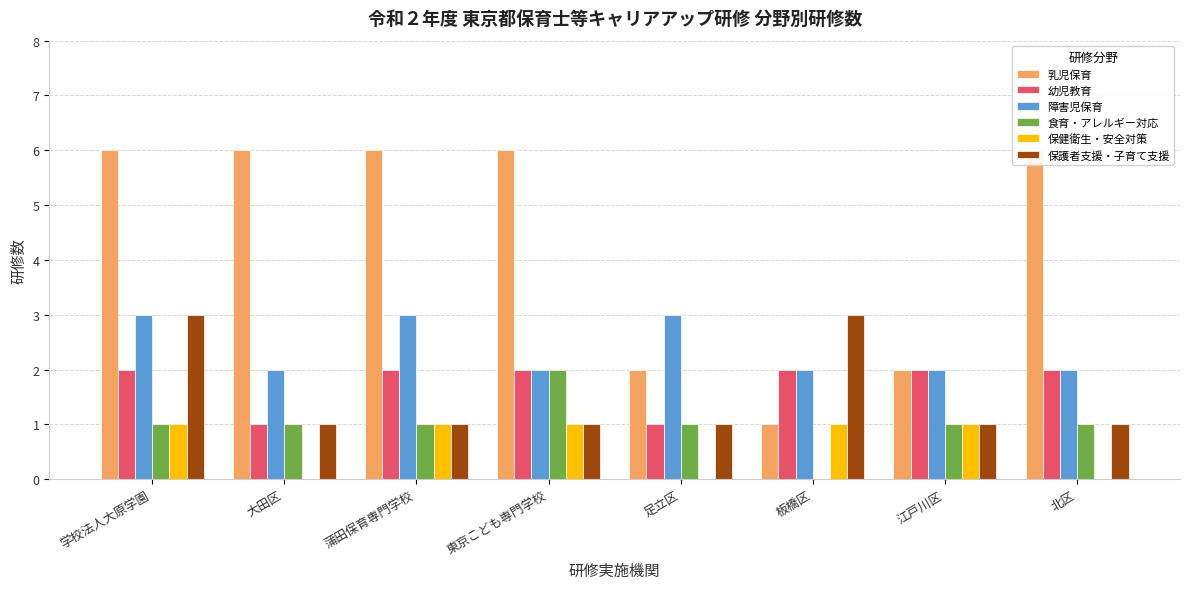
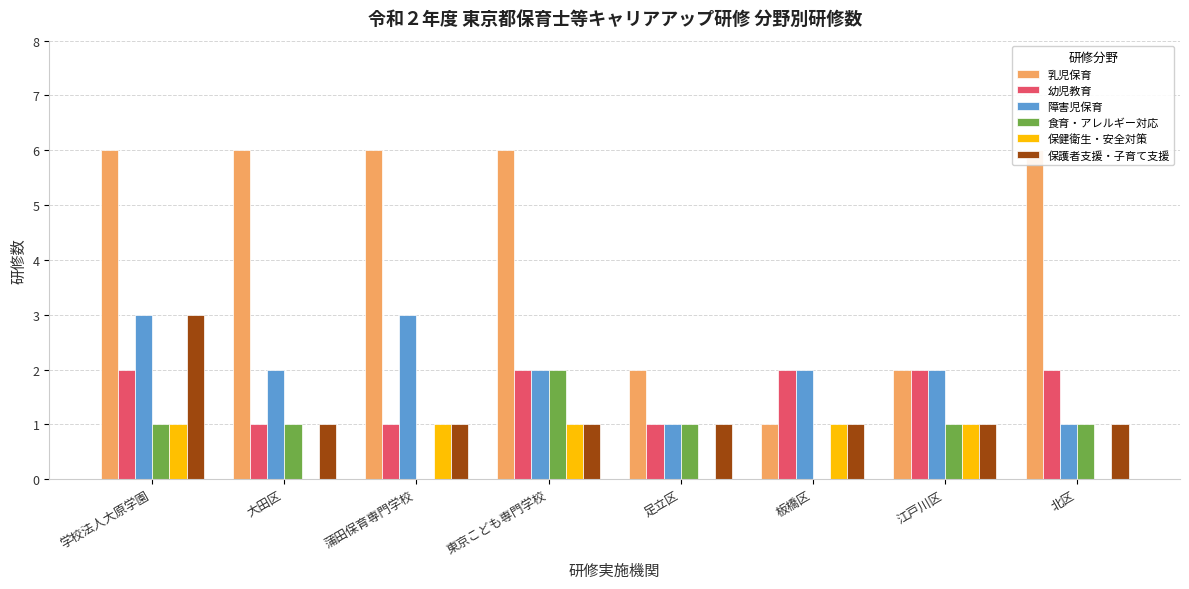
  {
    "乳児保育": {
      "学校法人大原学園": 6,
      "大田区": 6,
      "蒲田保育専門学校": 6,
      "東京こども専門学校": 6,
      "足立区": 2,
      "板橋区": 1,
      "江戸川区": 2
    },
    "幼児教育": {
      "学校法人大原学園": 2,
      "大田区": 1,
-     "蒲田保育専門学校": 2,
+     "蒲田保育専門学校": 1,
      "東京こども専門学校": 2,
      "足立区": 1,
      "板橋区": 2,
      "江戸川区": 2,
      "北区": 2
    },
    "障害児保育": {
      "学校法人大原学園": 3,
      "大田区": 2,
      "蒲田保育専門学校": 3,
      "東京こども専門学校": 2,
-     "足立区": 3,
+     "足立区": 1,
      "板橋区": 2,
      "江戸川区": 2,
-     "北区": 2
+     "北区": 1
    },
    "食育・アレルギー対応": {
      "学校法人大原学園": 1,
      "大田区": 1,
-     "蒲田保育専門学校": 1,
+     "蒲田保育専門学校": 0,
      "東京こども専門学校": 2,
      "足立区": 1,
      "板橋区": 0,
      "江戸川区": 1,
      "北区": 1
    },
    "保健衛生・安全対策": {
      "学校法人大原学園": 1,
      "大田区": 0,
      "蒲田保育専門学校": 1,
      "東京こども専門学校": 1,
      "足立区": 0,
      "板橋区": 1,
      "江戸川区": 1,
      "北区": 0
    },
    "保護者支援・子育て支援": {
      "学校法人大原学園": 3,
      "大田区": 1,
      "蒲田保育専門学校": 1,
      "東京こども専門学校": 1,
      "足立区": 1,
-     "板橋区": 3,
+     "板橋区": 1,
      "江戸川区": 1,
      "北区": 1
    }
  }
